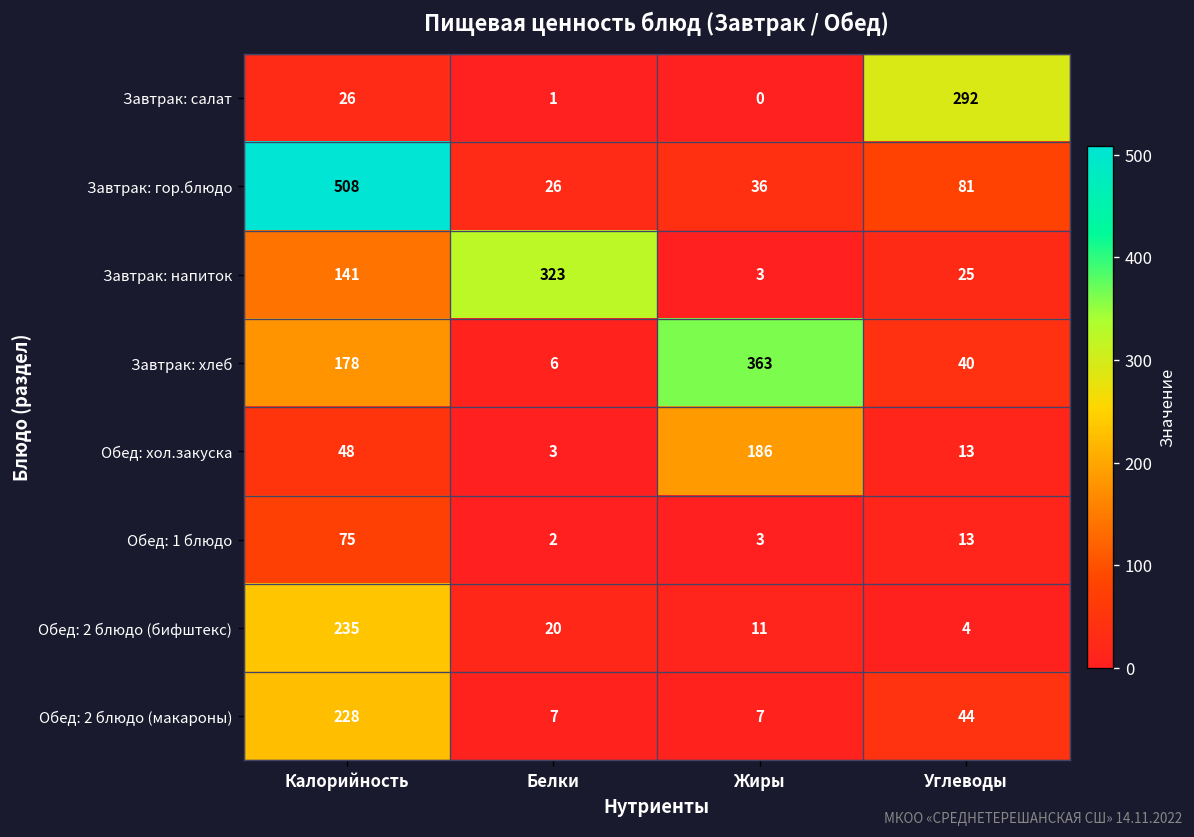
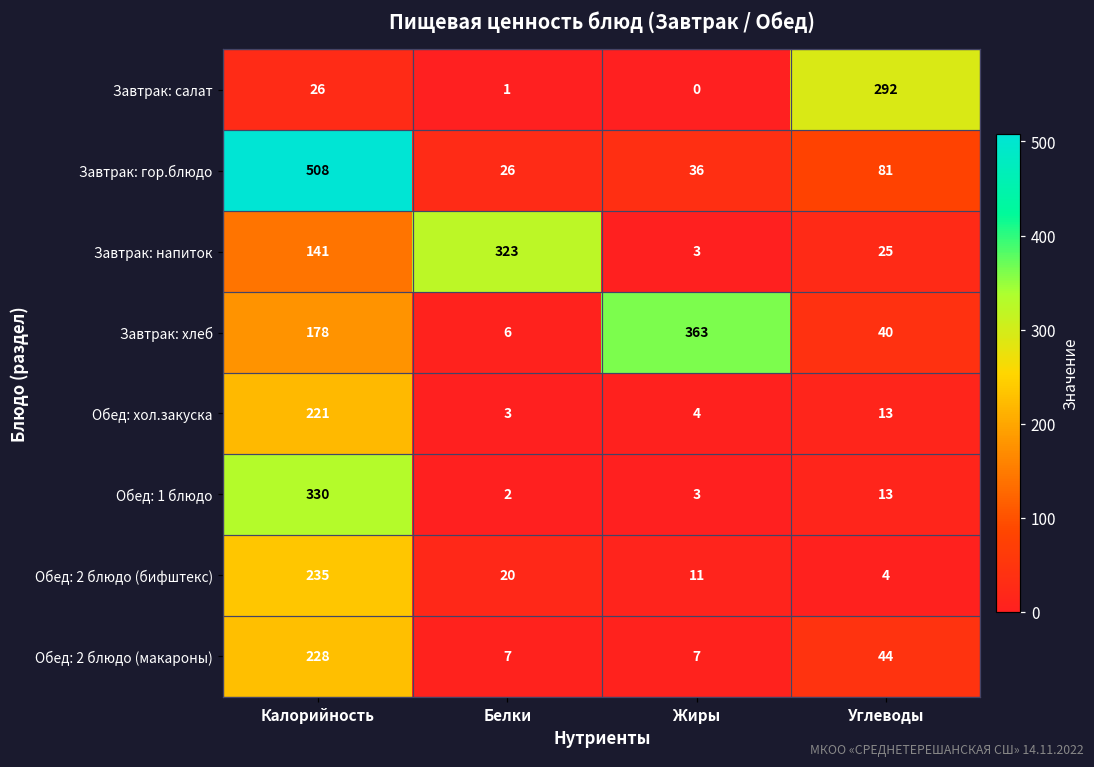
  {
    "Завтрак: салат": {
      "Калорийность": 26,
      "Белки": 1,
      "Жиры": 0,
      "Углеводы": 292
    },
    "Завтрак: гор.блюдо": {
      "Калорийность": 508,
      "Белки": 26,
      "Жиры": 36,
      "Углеводы": 81
    },
    "Завтрак: напиток": {
      "Калорийность": 141,
      "Белки": 323,
      "Жиры": 3,
      "Углеводы": 25
    },
    "Завтрак: хлеб": {
      "Калорийность": 178,
      "Белки": 6,
      "Жиры": 363,
      "Углеводы": 40
    },
    "Обед: хол.закуска": {
-     "Калорийность": 48,
+     "Калорийность": 221,
      "Белки": 3,
-     "Жиры": 186,
+     "Жиры": 4,
      "Углеводы": 13
    },
    "Обед: 1 блюдо": {
-     "Калорийность": 75,
+     "Калорийность": 330,
      "Белки": 2,
      "Жиры": 3,
      "Углеводы": 13
    },
    "Обед: 2 блюдо (бифштекс)": {
      "Калорийность": 235,
      "Белки": 20,
      "Жиры": 11,
      "Углеводы": 4
    },
    "Обед: 2 блюдо (макароны)": {
      "Калорийность": 228,
      "Белки": 7,
      "Жиры": 7,
      "Углеводы": 44
    }
  }
